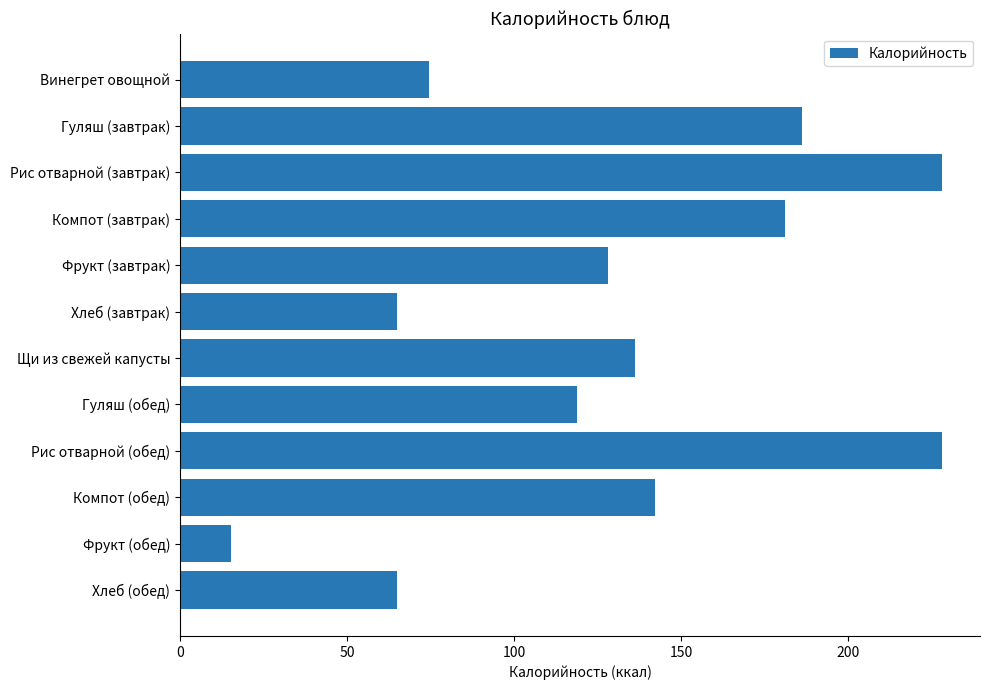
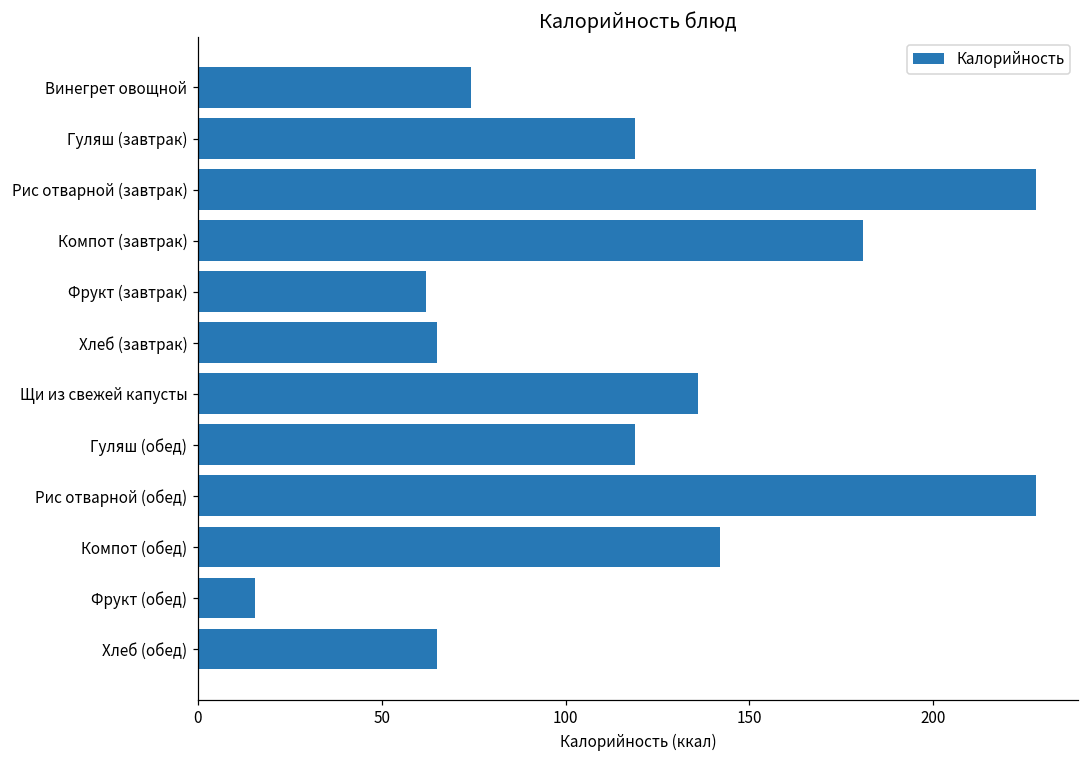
  {
    "Винегрет овощной": 74,
-   "Гуляш (завтрак)": 186,
+   "Гуляш (завтрак)": 119,
    "Рис отварной (завтрак)": 228,
    "Компот (завтрак)": 181,
-   "Фрукт (завтрак)": 128,
+   "Фрукт (завтрак)": 62,
    "Хлеб (завтрак)": 65,
    "Щи из свежей капусты": 136,
    "Гуляш (обед)": 119,
    "Рис отварной (обед)": 228,
    "Компот (обед)": 142,
    "Фрукт (обед)": 15,
    "Хлеб (обед)": 65
  }
